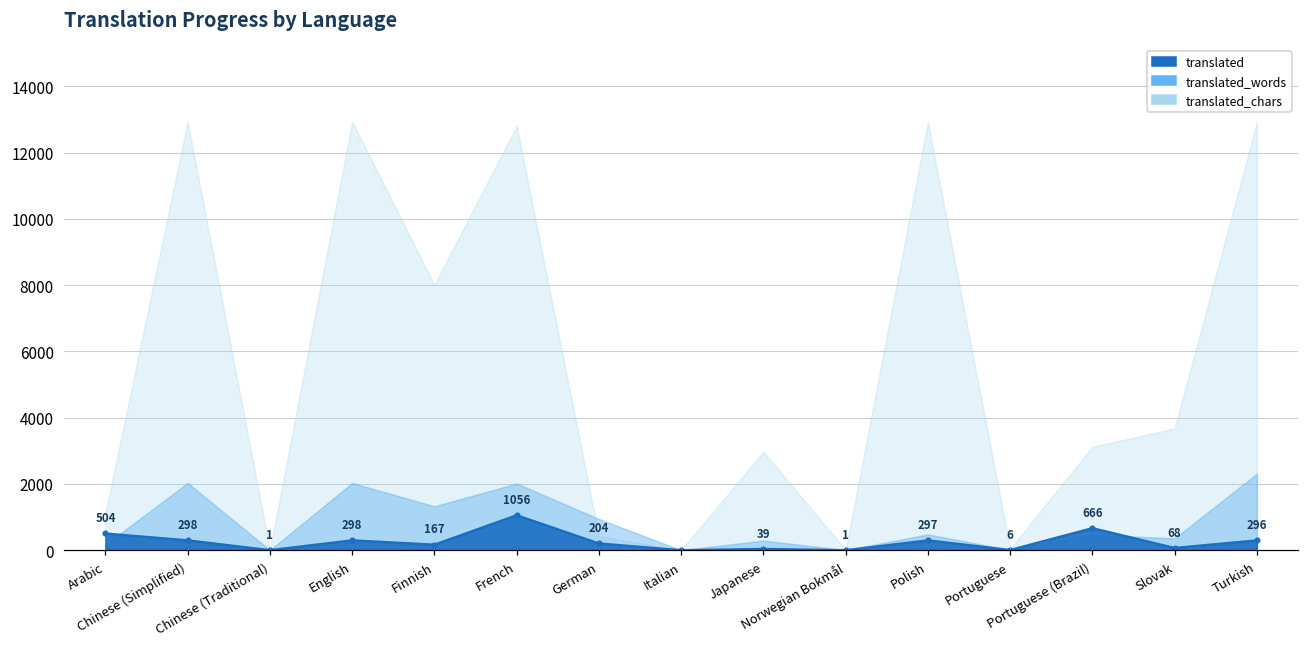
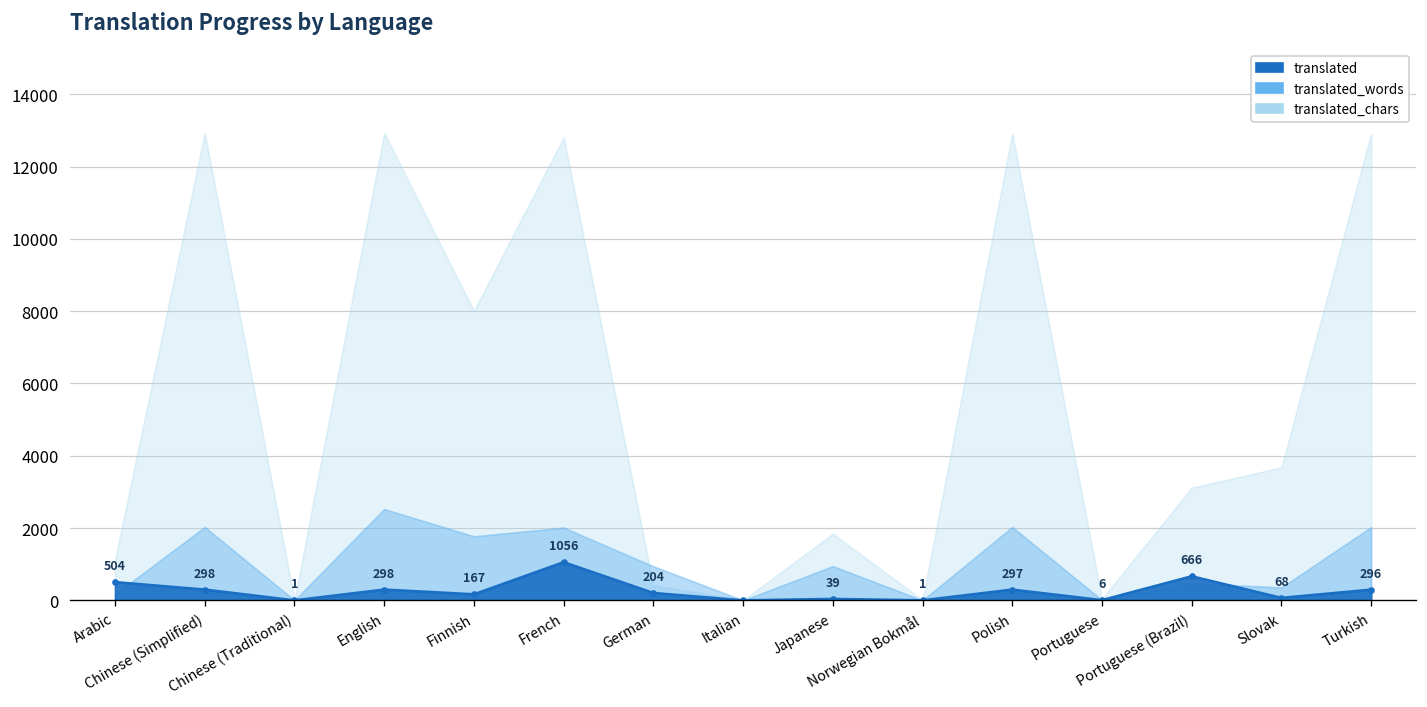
  {
    "translated_chars": {
      "Chinese (Simplified)": 12900,
      "English": 12900,
      "Finnish": 8000,
      "French": 12800,
-     "Japanese": 3000,
+     "Japanese": 1800,
      "Polish": 12900,
      "Portuguese (Brazil)": 3100,
      "Slovak": 3700,
      "Turkish": 12900
    },
    "translated_words": {
      "Arabic": 200,
      "Chinese (Simplified)": 2000,
-     "English": 2000,
-     "Finnish": 1300,
+     "English": 2500,
+     "Finnish": 1800,
      "French": 2000,
      "German": 900,
-     "Japanese": 300,
-     "Polish": 500,
+     "Japanese": 900,
+     "Polish": 2000,
      "Portuguese (Brazil)": 500,
-     "Turkish": 2300
+     "Turkish": 2000
    },
    "translated": {
      "Chinese (Simplified)": 298,
      "English": 298,
      "Finnish": 167,
      "French": 1056,
      "Polish": 297,
      "Portuguese (Brazil)": 666,
      "Turkish": 296
    }
  }
